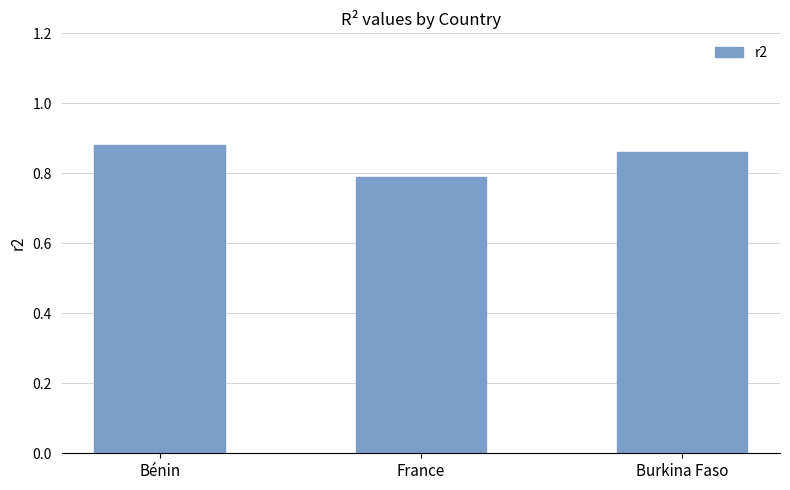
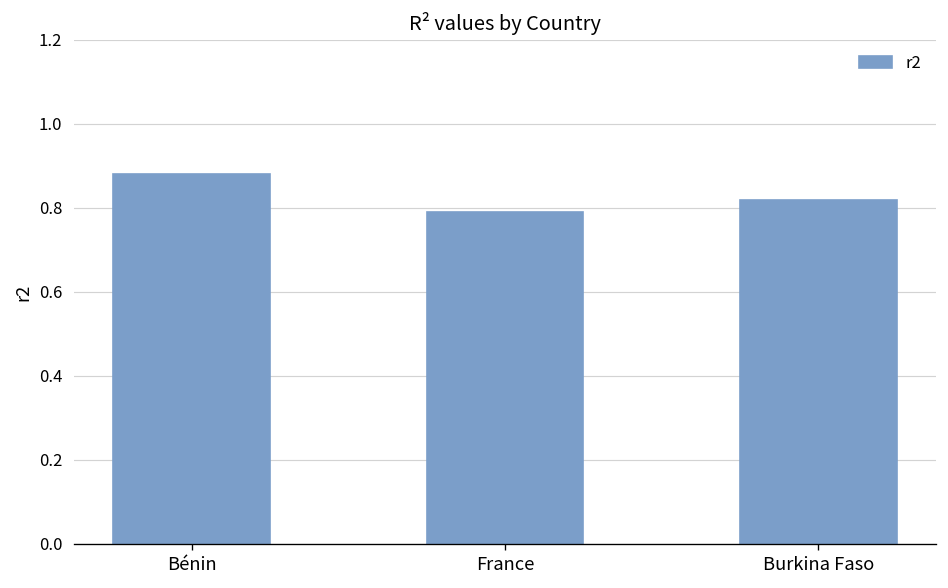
  {
    "Bénin": 0.88,
    "France": 0.79,
-   "Burkina Faso": 0.86
+   "Burkina Faso": 0.82
  }
